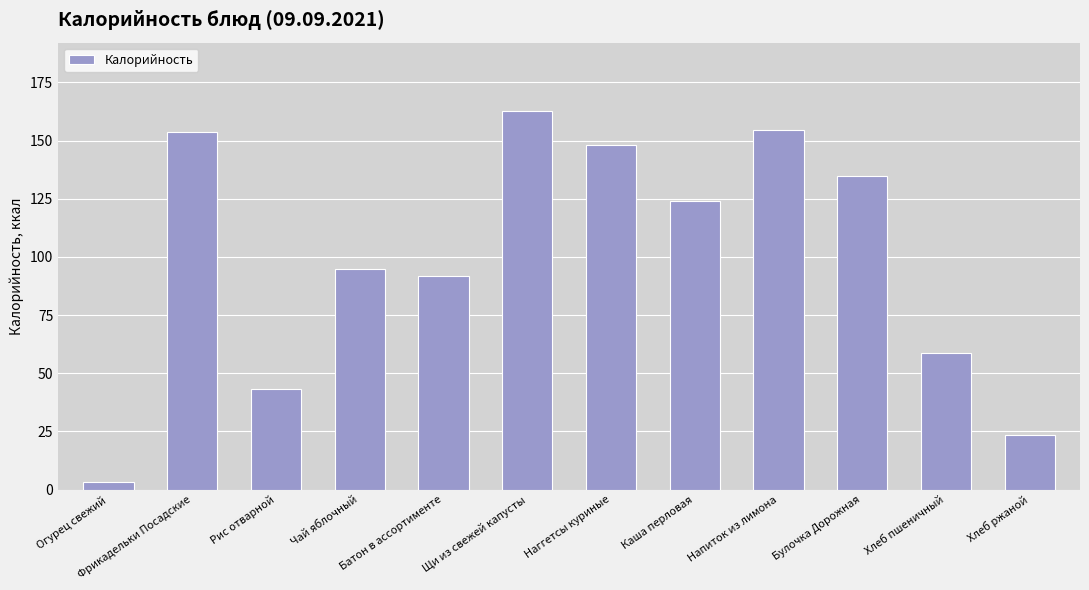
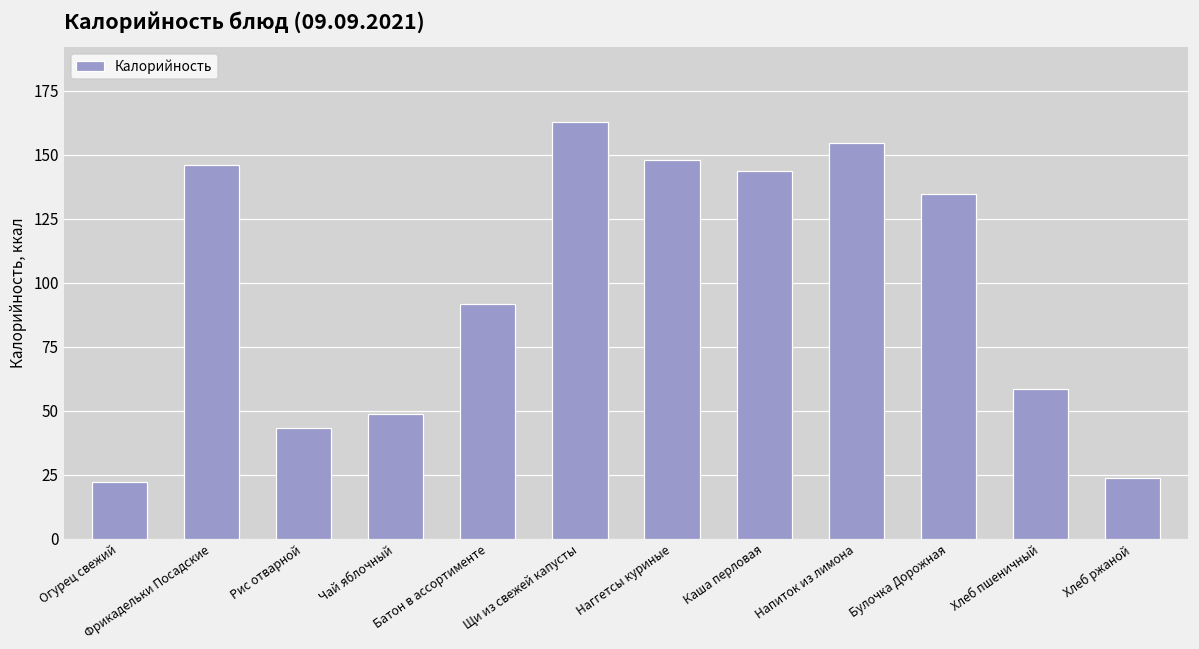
  {
-   "Огурец свежий": 3,
-   "Фрикадельки Посадские": 154,
+   "Огурец свежий": 22,
+   "Фрикадельки Посадские": 146,
    "Рис отварной": 43,
-   "Чай яблочный": 95,
+   "Чай яблочный": 49,
    "Батон в ассортименте": 92,
    "Щи из свежей капусты": 163,
    "Наггетсы куриные": 148,
-   "Каша перловая": 124,
+   "Каша перловая": 144,
    "Напиток из лимона": 154,
    "Булочка Дорожная": 135,
    "Хлеб пшеничный": 59,
    "Хлеб ржаной": 24
  }
